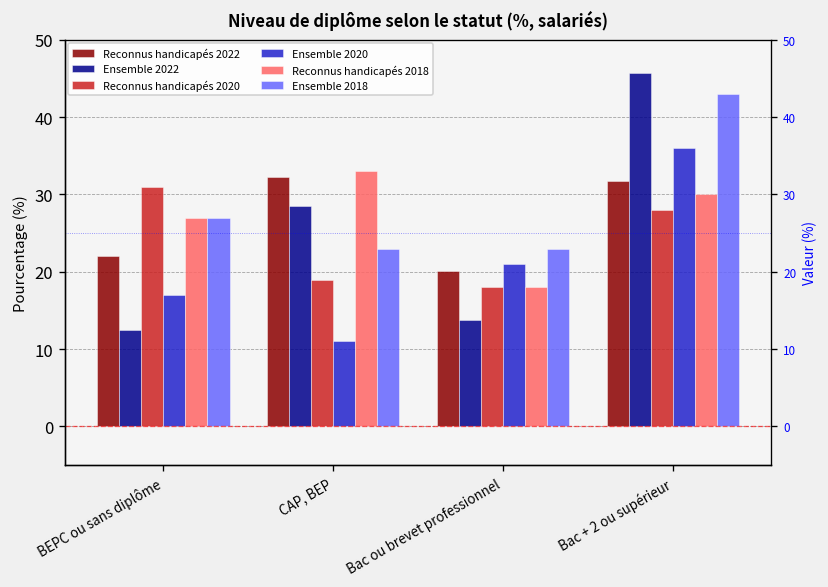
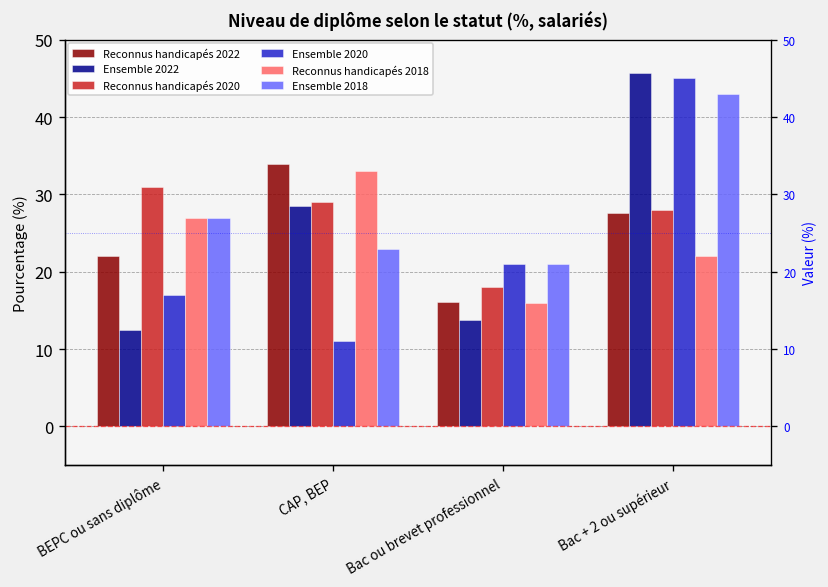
  {
    "Reconnus handicapés 2022": {
      "BEPC ou sans diplôme": 22,
-     "CAP, BEP": 32,
-     "Bac ou brevet professionnel": 20,
-     "Bac + 2 ou supérieur": 32
+     "CAP, BEP": 34,
+     "Bac ou brevet professionnel": 16,
+     "Bac + 2 ou supérieur": 28
    },
    "Ensemble 2022": {
      "BEPC ou sans diplôme": 13,
      "CAP, BEP": 29,
      "Bac ou brevet professionnel": 14,
      "Bac + 2 ou supérieur": 46
    },
    "Reconnus handicapés 2020": {
      "BEPC ou sans diplôme": 31,
-     "CAP, BEP": 19,
+     "CAP, BEP": 29,
      "Bac ou brevet professionnel": 18,
      "Bac + 2 ou supérieur": 28
    },
    "Ensemble 2020": {
      "BEPC ou sans diplôme": 17,
      "CAP, BEP": 11,
      "Bac ou brevet professionnel": 21,
-     "Bac + 2 ou supérieur": 36
+     "Bac + 2 ou supérieur": 45
    },
    "Reconnus handicapés 2018": {
      "BEPC ou sans diplôme": 27,
      "CAP, BEP": 33,
-     "Bac ou brevet professionnel": 18,
-     "Bac + 2 ou supérieur": 30
+     "Bac ou brevet professionnel": 16,
+     "Bac + 2 ou supérieur": 22
    },
    "Ensemble 2018": {
      "BEPC ou sans diplôme": 27,
      "CAP, BEP": 23,
-     "Bac ou brevet professionnel": 23,
+     "Bac ou brevet professionnel": 21,
      "Bac + 2 ou supérieur": 43
    }
  }
